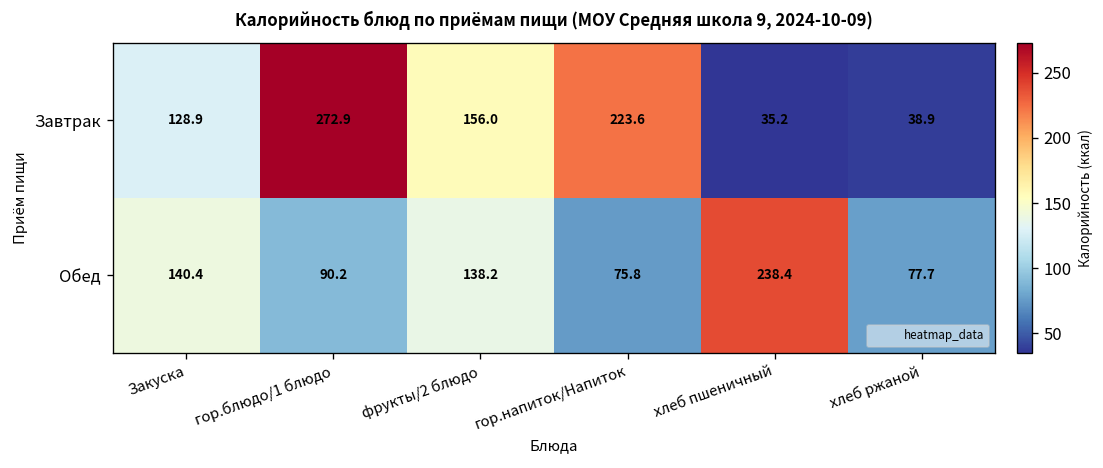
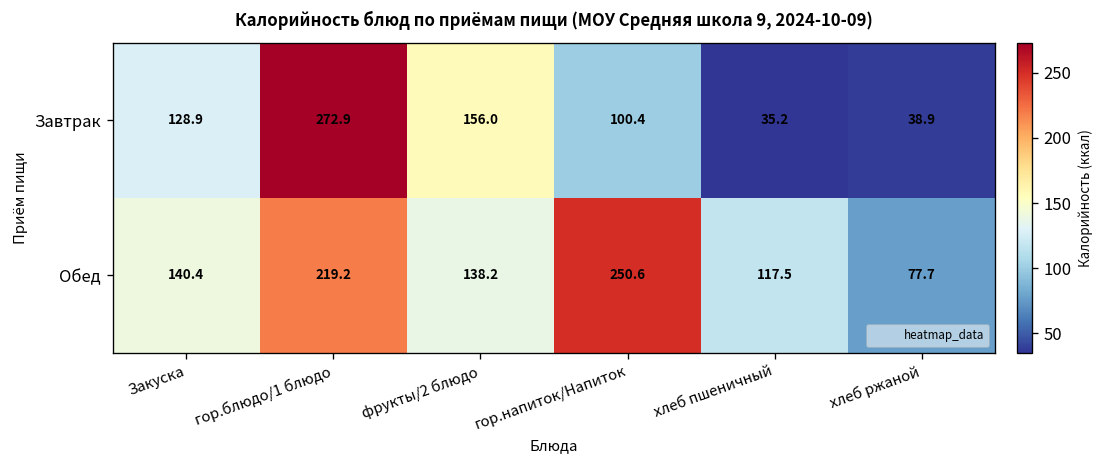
  {
    "Завтрак": {
      "Закуска": 128.9,
      "гор.блюдо/1 блюдо": 272.9,
      "фрукты/2 блюдо": 156.0,
-     "гор.напиток/Напиток": 223.6,
+     "гор.напиток/Напиток": 100.4,
      "хлеб пшеничный": 35.2,
      "хлеб ржаной": 38.9
    },
    "Обед": {
      "Закуска": 140.4,
-     "гор.блюдо/1 блюдо": 90.2,
+     "гор.блюдо/1 блюдо": 219.2,
      "фрукты/2 блюдо": 138.2,
-     "гор.напиток/Напиток": 75.8,
-     "хлеб пшеничный": 238.4,
+     "гор.напиток/Напиток": 250.6,
+     "хлеб пшеничный": 117.5,
      "хлеб ржаной": 77.7
    }
  }
